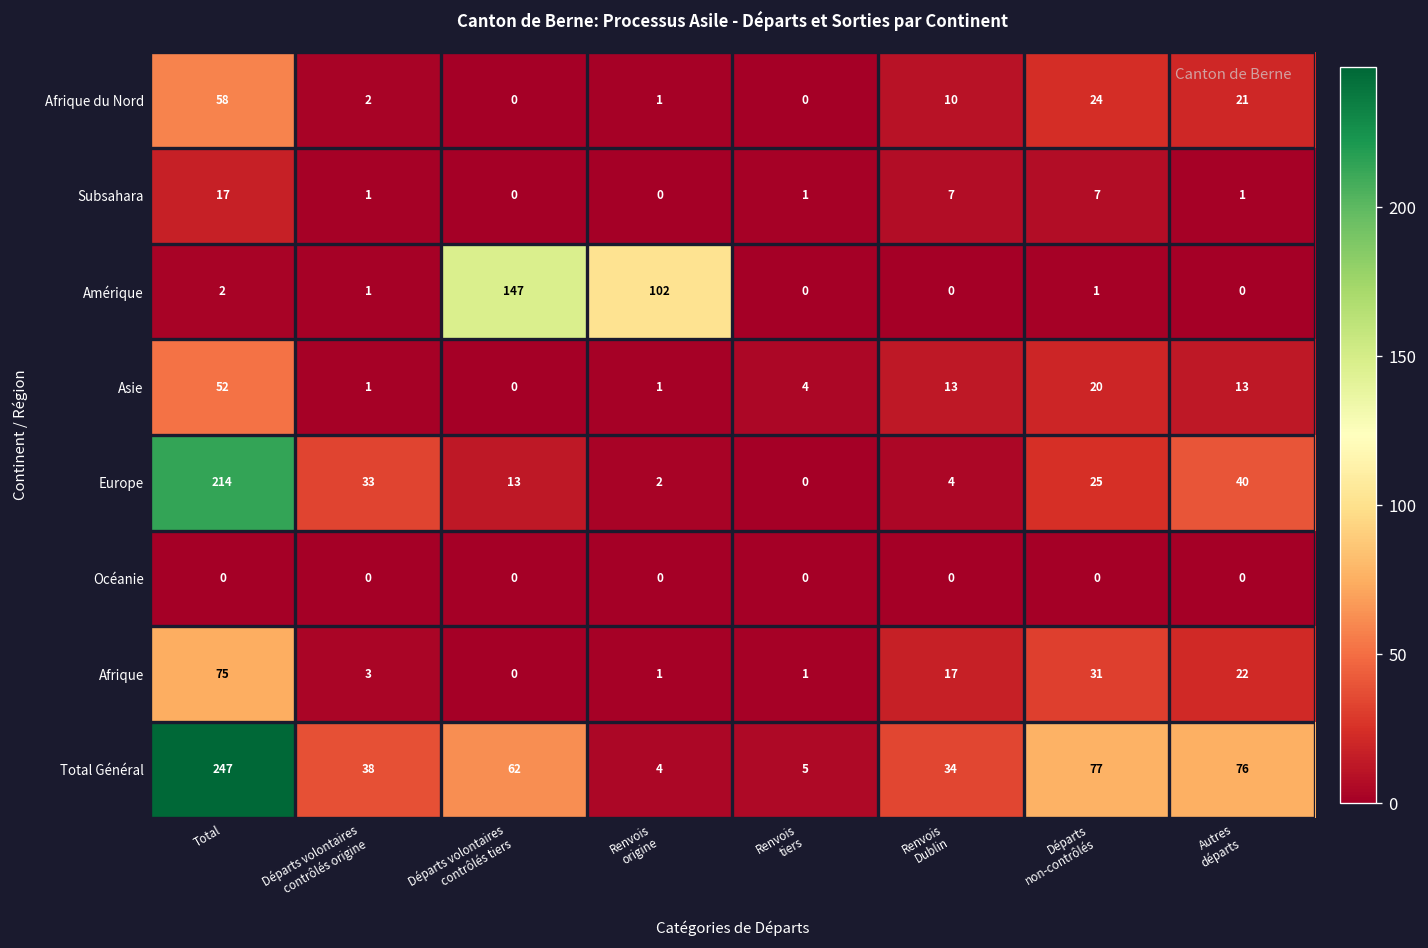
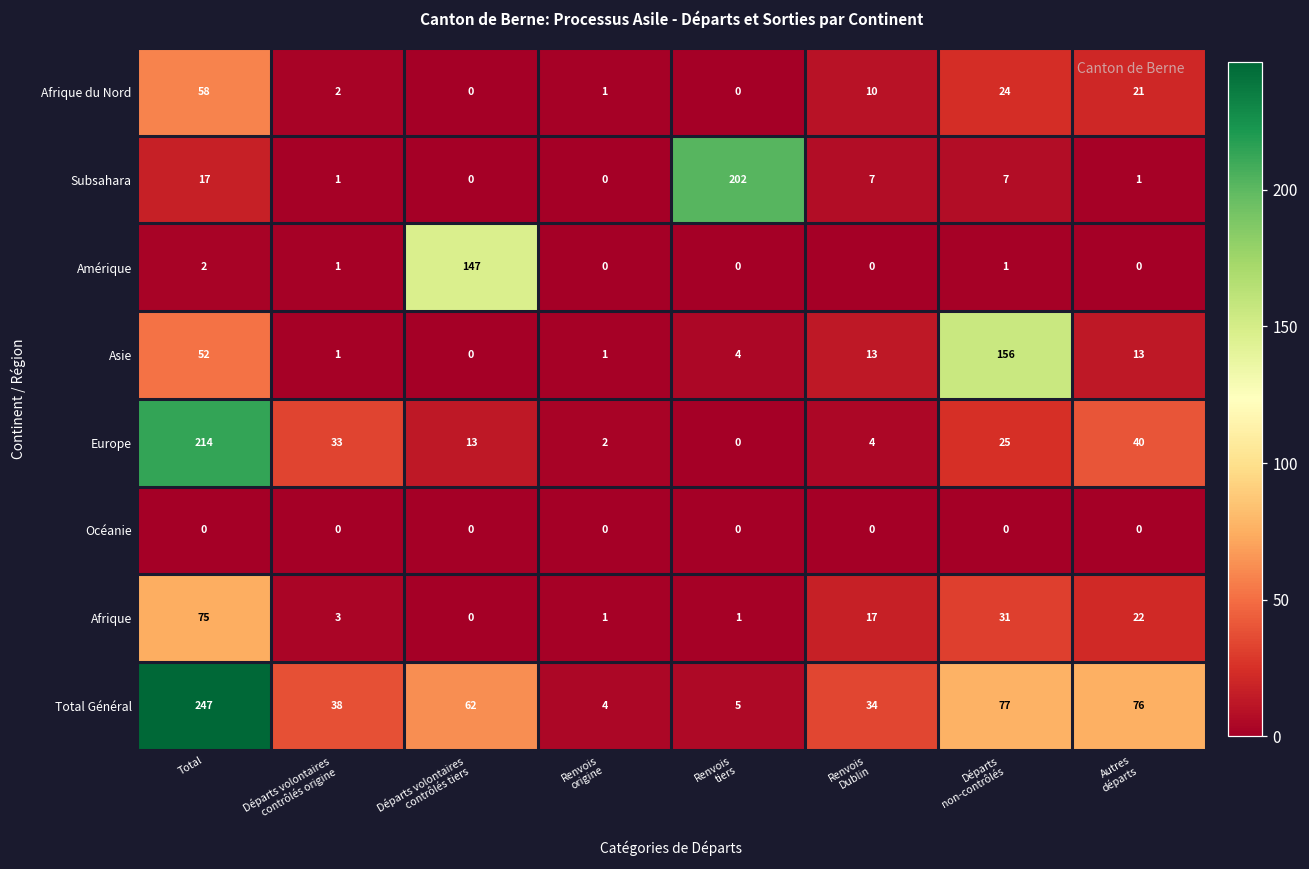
  {
    "Afrique du Nord": {
      "Total": 58,
      "Départs volontaires contrôlés origine": 2,
      "Départs volontaires contrôlés tiers": 0,
      "Renvois origine": 1,
      "Renvois tiers": 0,
      "Renvois Dublin": 10,
      "Départs non-contrôlés": 24
    },
    "Subsahara": {
      "Total": 17,
      "Départs volontaires contrôlés origine": 1,
      "Départs volontaires contrôlés tiers": 0,
      "Renvois origine": 0,
-     "Renvois tiers": 1,
+     "Renvois tiers": 202,
      "Renvois Dublin": 7,
      "Départs non-contrôlés": 7,
      "Autres départs": 1
    },
    "Amérique": {
      "Total": 2,
      "Départs volontaires contrôlés origine": 1,
      "Départs volontaires contrôlés tiers": 147,
-     "Renvois origine": 102,
+     "Renvois origine": 0,
      "Renvois tiers": 0,
      "Renvois Dublin": 0,
      "Départs non-contrôlés": 1,
      "Autres départs": 0
    },
    "Asie": {
      "Total": 52,
      "Départs volontaires contrôlés origine": 1,
      "Départs volontaires contrôlés tiers": 0,
      "Renvois origine": 1,
      "Renvois tiers": 4,
      "Renvois Dublin": 13,
-     "Départs non-contrôlés": 20,
+     "Départs non-contrôlés": 156,
      "Autres départs": 13
    },
    "Europe": {
      "Total": 214,
      "Départs volontaires contrôlés origine": 33,
      "Départs volontaires contrôlés tiers": 13,
      "Renvois origine": 2,
      "Renvois tiers": 0,
      "Renvois Dublin": 4,
      "Départs non-contrôlés": 25,
      "Autres départs": 40
    },
    "Océanie": {
      "Total": 0,
      "Départs volontaires contrôlés origine": 0,
      "Départs volontaires contrôlés tiers": 0,
      "Renvois origine": 0,
      "Renvois tiers": 0,
      "Renvois Dublin": 0,
      "Départs non-contrôlés": 0,
      "Autres départs": 0
    },
    "Afrique": {
      "Total": 75,
      "Départs volontaires contrôlés origine": 3,
      "Départs volontaires contrôlés tiers": 0,
      "Renvois origine": 1,
      "Renvois tiers": 1,
      "Renvois Dublin": 17,
      "Départs non-contrôlés": 31,
      "Autres départs": 22
    },
    "Total Général": {
      "Total": 247,
      "Départs volontaires contrôlés origine": 38,
      "Départs volontaires contrôlés tiers": 62,
      "Renvois origine": 4,
      "Renvois tiers": 5,
      "Renvois Dublin": 34,
      "Départs non-contrôlés": 77,
      "Autres départs": 76
    }
  }
